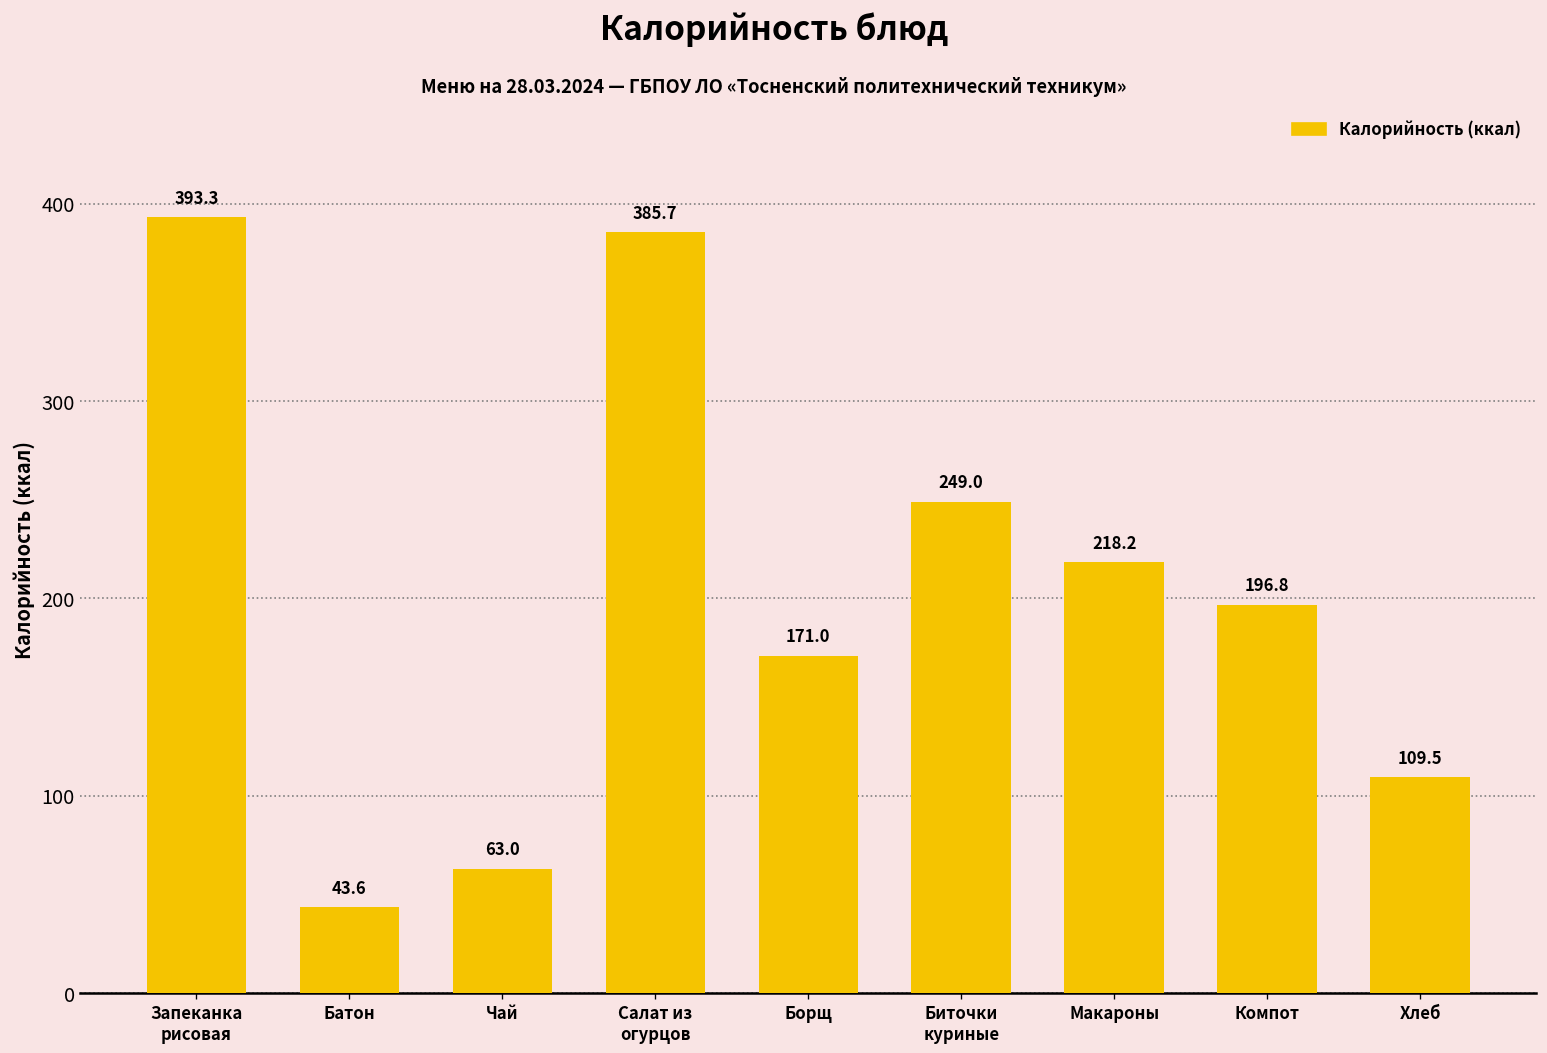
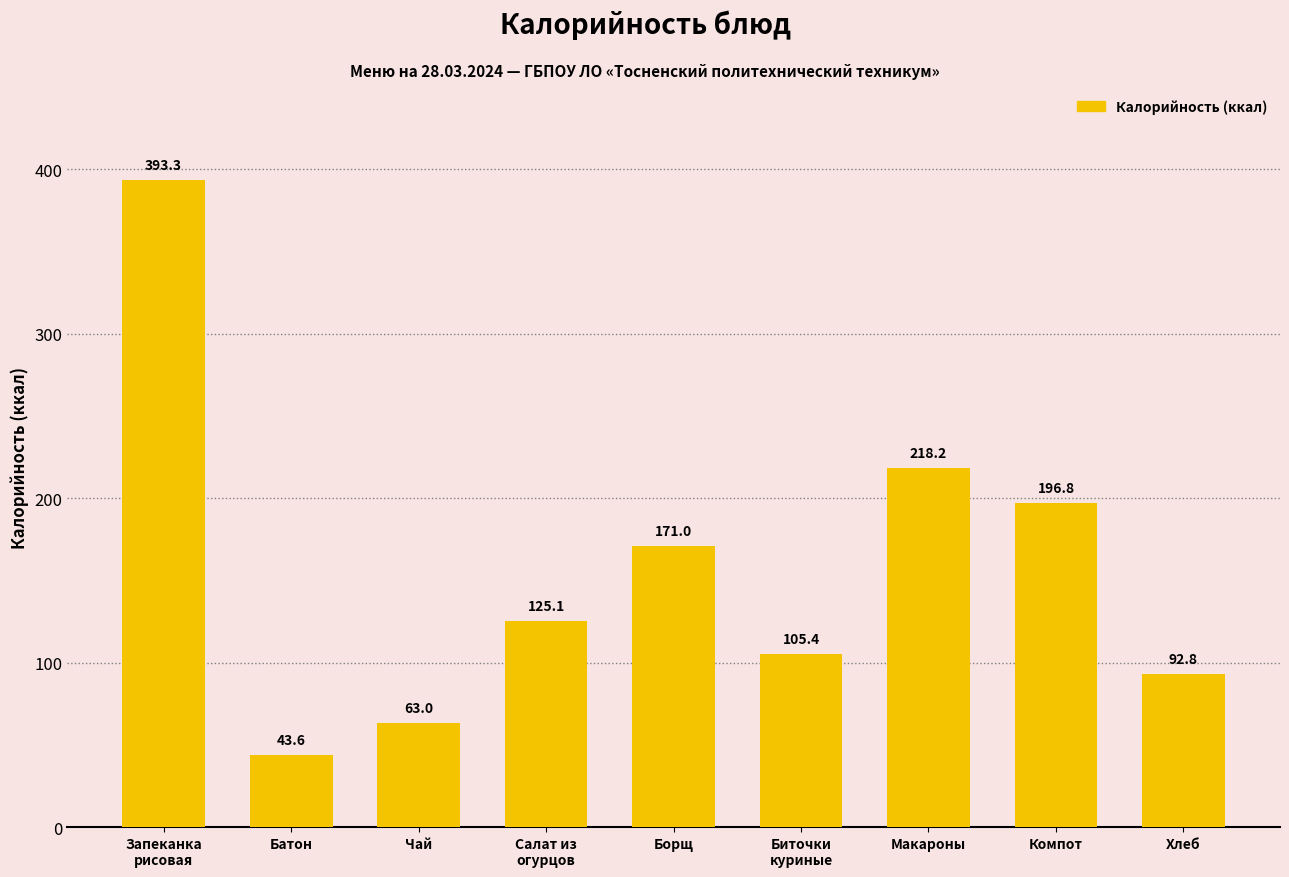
  {
    "Запеканка рисовая": 393.3,
    "Батон": 43.6,
    "Чай": 63.0,
-   "Салат из огурцов": 385.7,
+   "Салат из огурцов": 125.1,
    "Борщ": 171.0,
-   "Биточки куриные": 249.0,
+   "Биточки куриные": 105.4,
    "Макароны": 218.2,
    "Компот": 196.8,
-   "Хлеб": 109.5
+   "Хлеб": 92.8
  }
